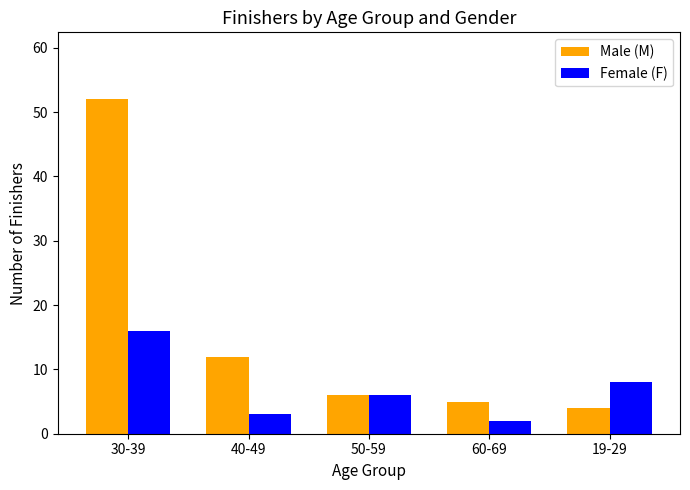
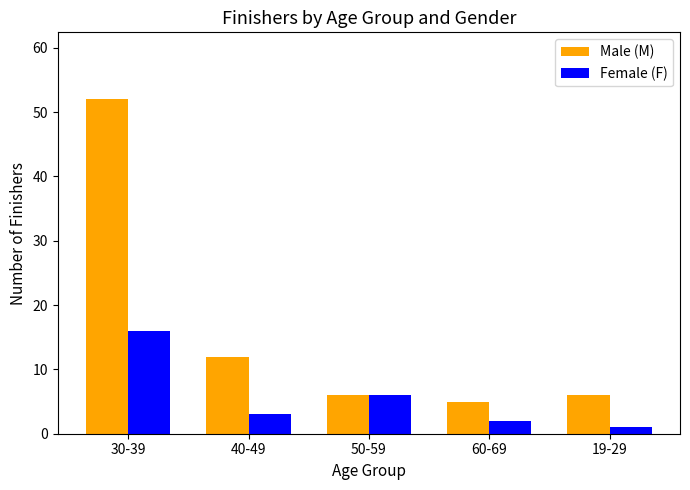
  {
    "Male (M)": {
      "30-39": 52,
      "40-49": 12,
      "50-59": 6,
      "60-69": 5,
-     "19-29": 4
+     "19-29": 6
    },
    "Female (F)": {
      "30-39": 16,
      "40-49": 3,
      "50-59": 6,
      "60-69": 2,
-     "19-29": 8
+     "19-29": 1
    }
  }
